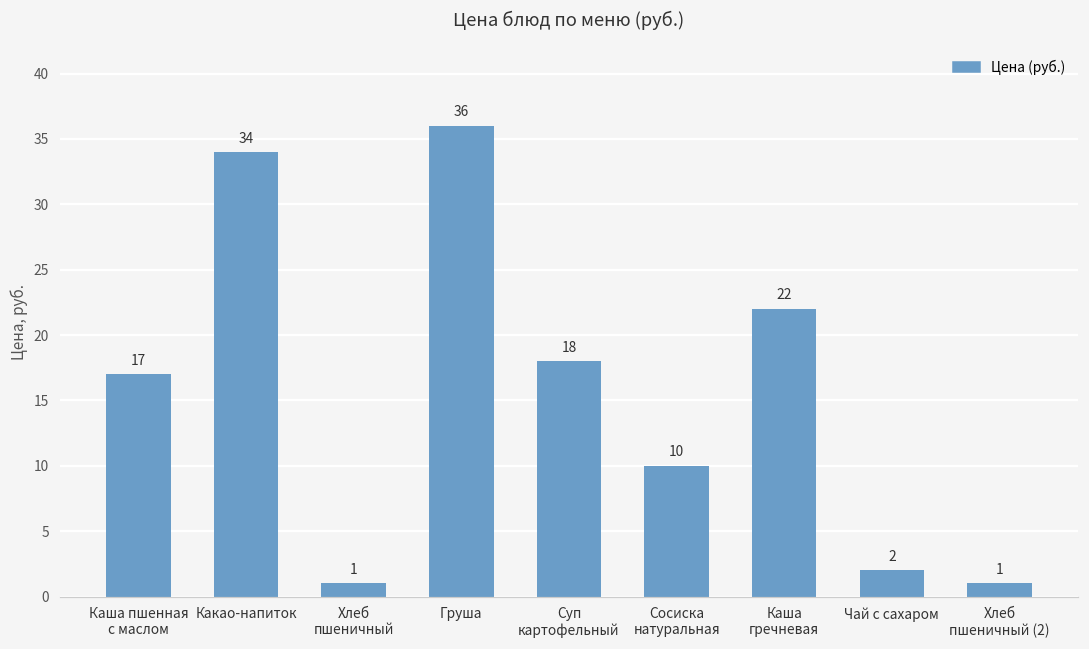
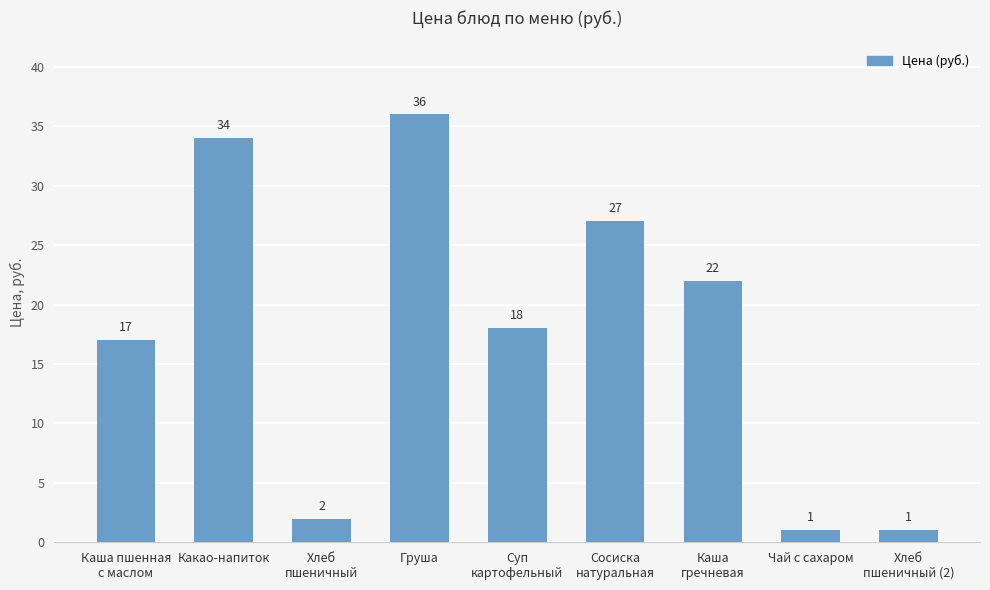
  {
    "Каша пшенная с маслом": 17,
    "Какао-напиток": 34,
-   "Хлеб пшеничный": 1,
+   "Хлеб пшеничный": 2,
    "Груша": 36,
    "Суп картофельный": 18,
-   "Сосиска натуральная": 10,
+   "Сосиска натуральная": 27,
    "Каша гречневая": 22,
-   "Чай с сахаром": 2,
+   "Чай с сахаром": 1,
    "Хлеб пшеничный (2)": 1
  }
